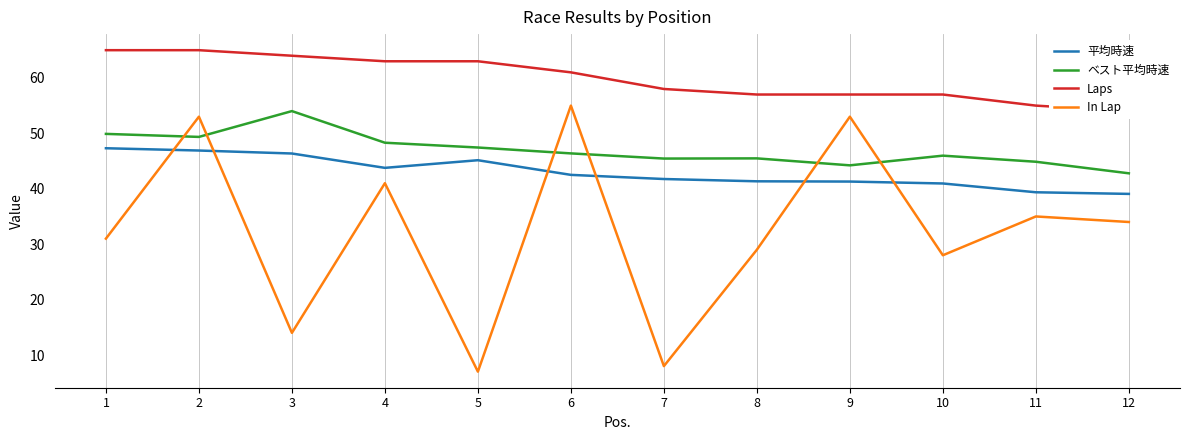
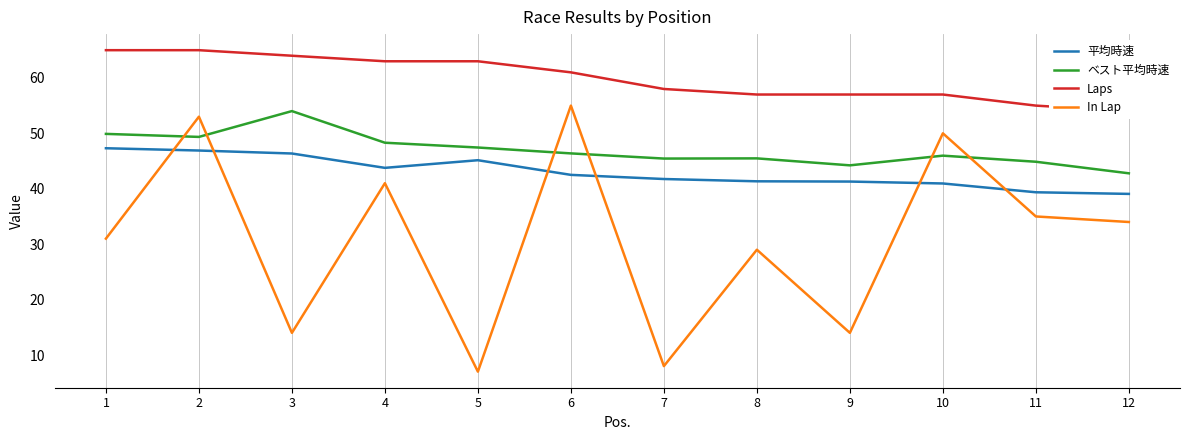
  {
    "平均時速": {
      "1": 47,
      "2": 47,
      "3": 46,
      "4": 44,
      "5": 45,
      "6": 43,
      "7": 42,
      "8": 41,
      "9": 41,
      "10": 41,
      "11": 39,
      "12": 39
    },
    "ベスト平均時速": {
      "1": 50,
      "2": 49,
      "3": 54,
      "4": 48,
      "5": 47,
      "6": 46,
      "7": 45,
      "8": 45,
      "9": 44,
      "10": 46,
      "11": 45,
      "12": 43
    },
    "Laps": {
      "1": 65,
      "2": 65,
      "3": 64,
      "4": 63,
      "5": 63,
      "6": 61,
      "7": 58,
      "8": 57,
      "9": 57,
      "10": 57,
      "11": 55
    },
    "In Lap": {
      "1": 31,
      "2": 53,
      "3": 14,
      "4": 41,
      "5": 7,
      "6": 55,
      "7": 8,
      "8": 29,
-     "9": 53,
-     "10": 28,
+     "9": 14,
+     "10": 50,
      "11": 35,
      "12": 34
    }
  }
